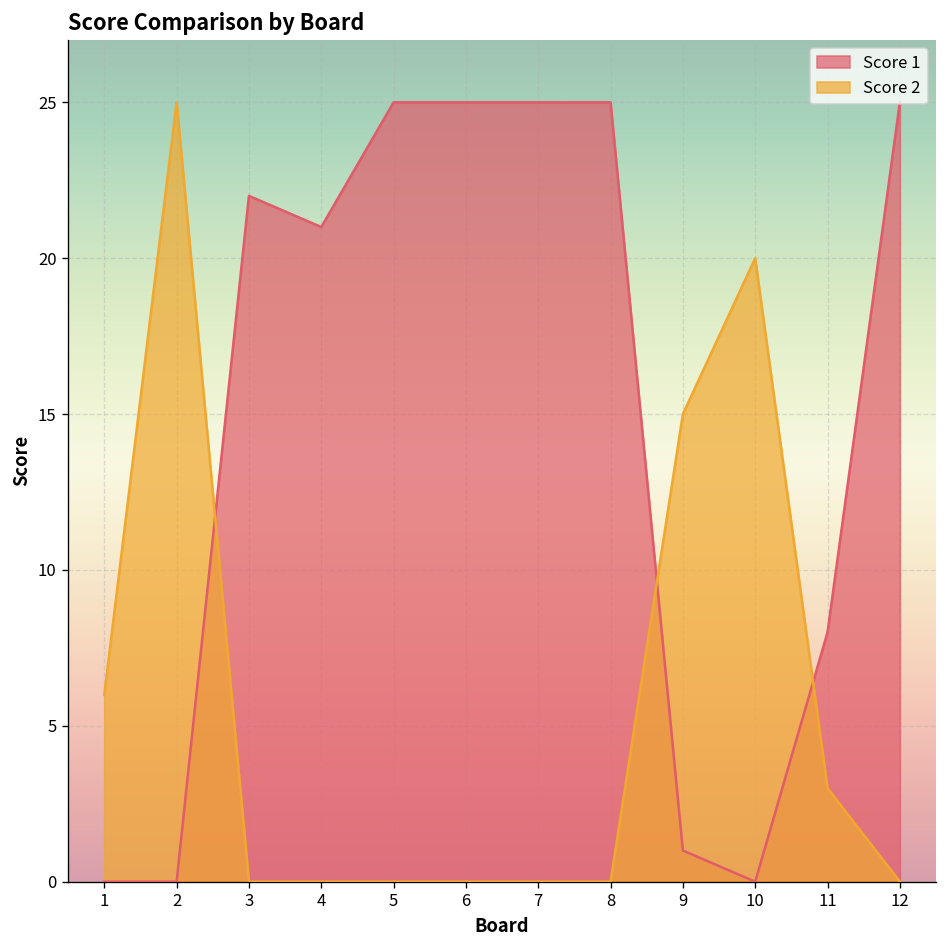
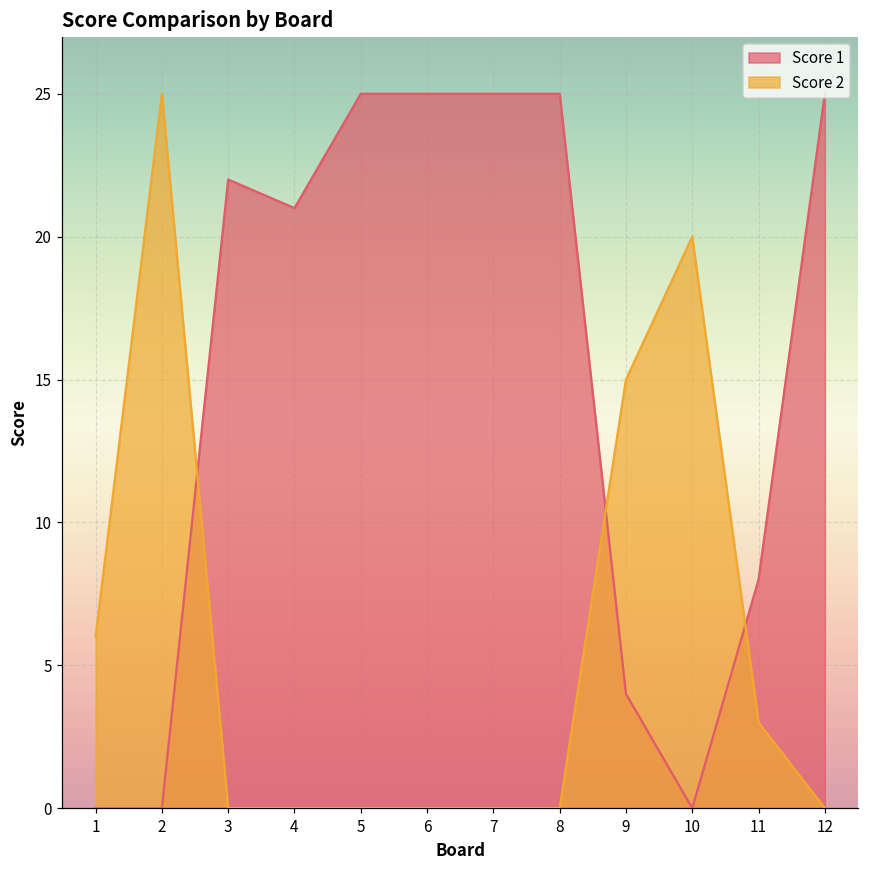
  {
    "Score 1": {
      "1": 0,
      "2": 0,
      "3": 22,
      "4": 21,
      "5": 25,
      "6": 25,
      "7": 25,
      "8": 25,
-     "9": 1,
+     "9": 4,
      "10": 0,
      "11": 8
    },
    "Score 2": {
      "1": 6,
      "2": 25,
      "3": 0,
      "4": 0,
      "5": 0,
      "6": 0,
      "7": 0,
      "8": 0,
      "9": 15,
      "10": 20,
      "11": 3,
      "12": 0
    }
  }
